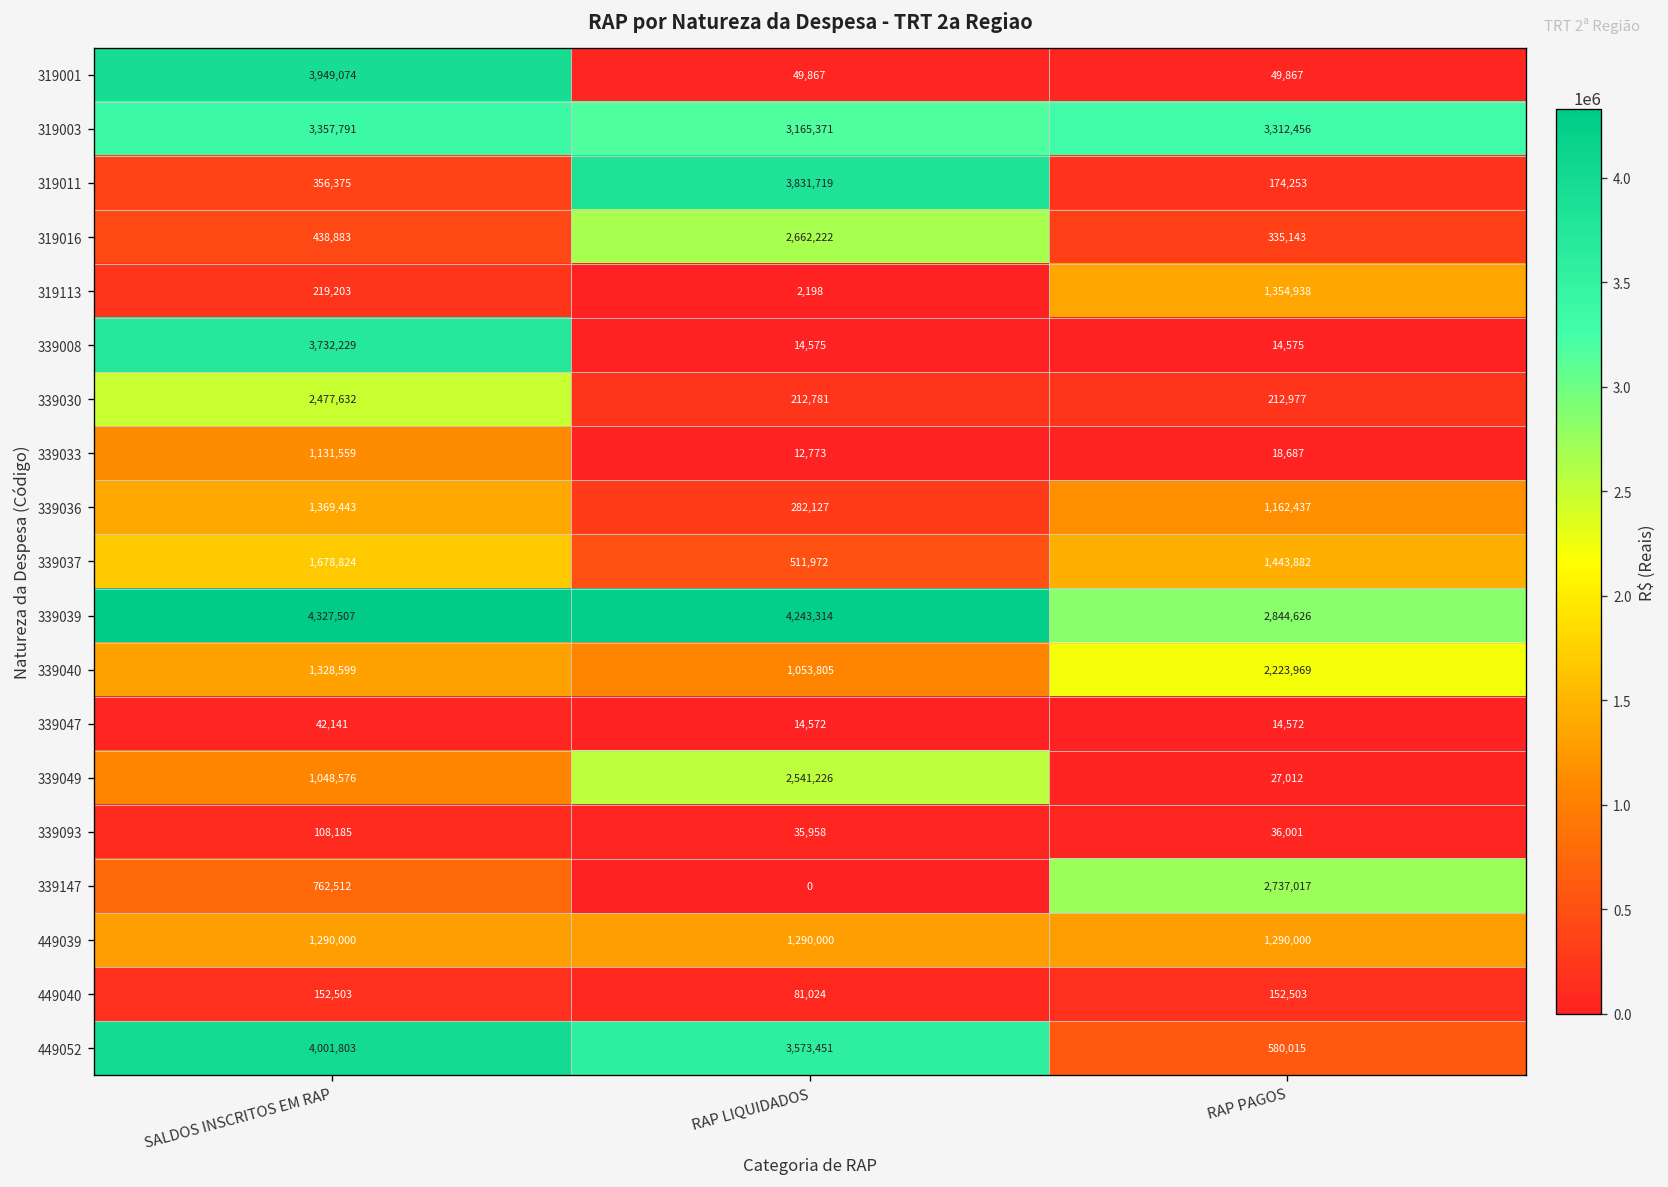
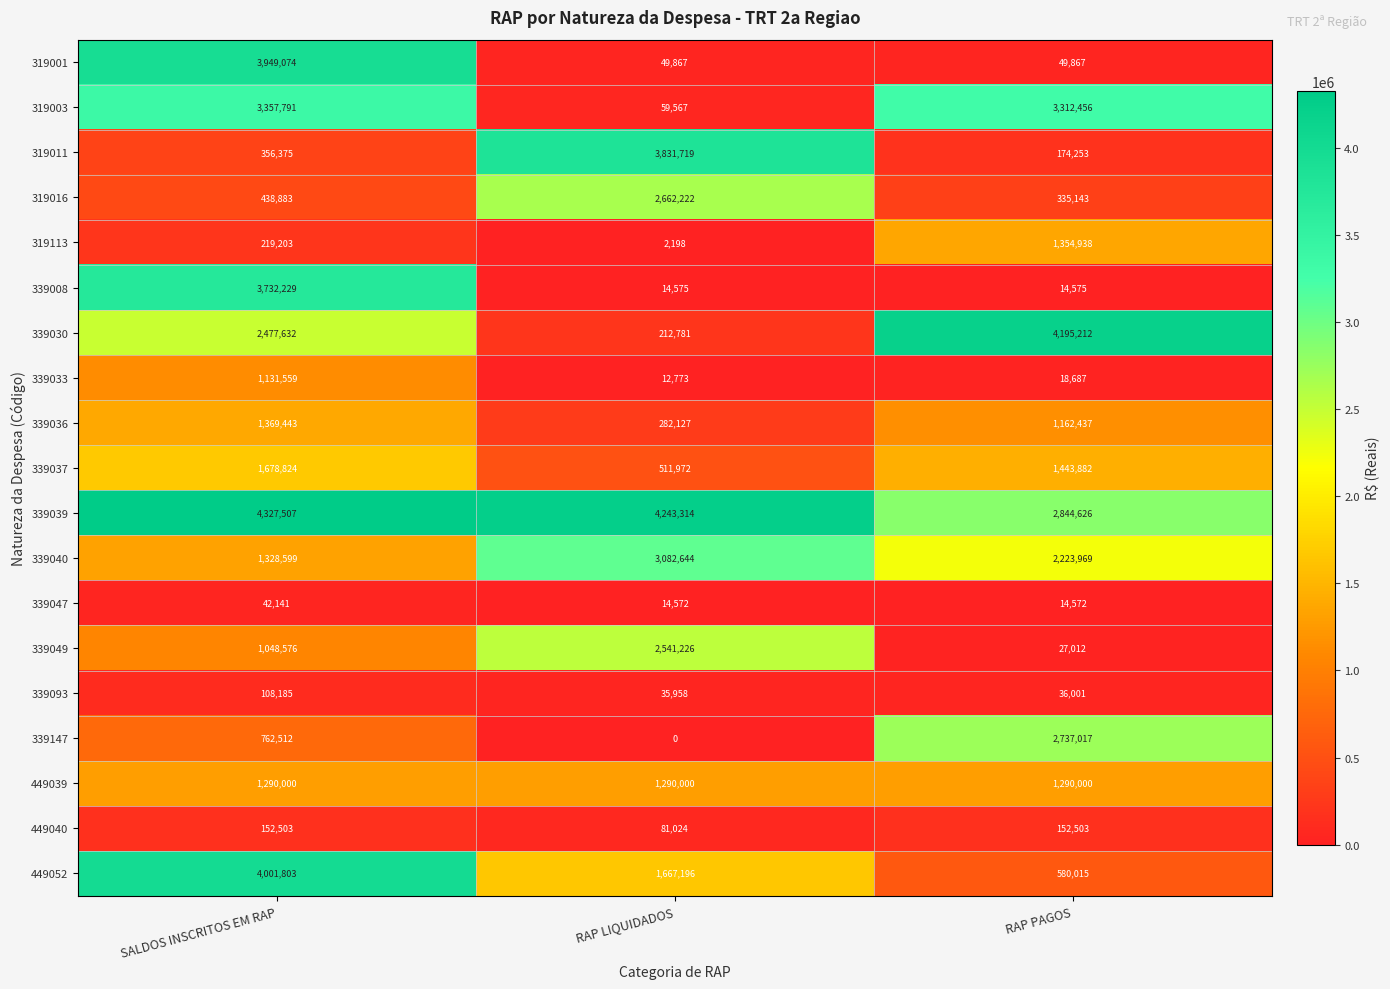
  {
    "319001": {
      "SALDOS INSCRITOS EM RAP": "3,949,074",
      "RAP LIQUIDADOS": "49,867",
      "RAP PAGOS": "49,867"
    },
    "319003": {
      "SALDOS INSCRITOS EM RAP": "3,357,791",
-     "RAP LIQUIDADOS": "3,165,371",
+     "RAP LIQUIDADOS": "59,567",
      "RAP PAGOS": "3,312,456"
    },
    "319011": {
      "SALDOS INSCRITOS EM RAP": "356,375",
      "RAP LIQUIDADOS": "3,831,719",
      "RAP PAGOS": "174,253"
    },
    "319016": {
      "SALDOS INSCRITOS EM RAP": "438,883",
      "RAP LIQUIDADOS": "2,662,222",
      "RAP PAGOS": "335,143"
    },
    "319113": {
      "SALDOS INSCRITOS EM RAP": "219,203",
      "RAP LIQUIDADOS": "2,198",
      "RAP PAGOS": "1,354,938"
    },
    "339008": {
      "SALDOS INSCRITOS EM RAP": "3,732,229",
      "RAP LIQUIDADOS": "14,575",
      "RAP PAGOS": "14,575"
    },
    "339030": {
      "SALDOS INSCRITOS EM RAP": "2,477,632",
      "RAP LIQUIDADOS": "212,781",
-     "RAP PAGOS": "212,977"
+     "RAP PAGOS": "4,195,212"
    },
    "339033": {
      "SALDOS INSCRITOS EM RAP": "1,131,559",
      "RAP LIQUIDADOS": "12,773",
      "RAP PAGOS": "18,687"
    },
    "339036": {
      "SALDOS INSCRITOS EM RAP": "1,369,443",
      "RAP LIQUIDADOS": "282,127",
      "RAP PAGOS": "1,162,437"
    },
    "339037": {
      "SALDOS INSCRITOS EM RAP": "1,678,824",
      "RAP LIQUIDADOS": "511,972",
      "RAP PAGOS": "1,443,882"
    },
    "339039": {
      "SALDOS INSCRITOS EM RAP": "4,327,507",
      "RAP LIQUIDADOS": "4,243,314",
      "RAP PAGOS": "2,844,626"
    },
    "339040": {
      "SALDOS INSCRITOS EM RAP": "1,328,599",
-     "RAP LIQUIDADOS": "1,053,805",
+     "RAP LIQUIDADOS": "3,082,644",
      "RAP PAGOS": "2,223,969"
    },
    "339047": {
      "SALDOS INSCRITOS EM RAP": "42,141",
      "RAP LIQUIDADOS": "14,572",
      "RAP PAGOS": "14,572"
    },
    "339049": {
      "SALDOS INSCRITOS EM RAP": "1,048,576",
      "RAP LIQUIDADOS": "2,541,226",
      "RAP PAGOS": "27,012"
    },
    "339093": {
      "SALDOS INSCRITOS EM RAP": "108,185",
      "RAP LIQUIDADOS": "35,958",
      "RAP PAGOS": "36,001"
    },
    "339147": {
      "SALDOS INSCRITOS EM RAP": "762,512",
      "RAP LIQUIDADOS": "0",
      "RAP PAGOS": "2,737,017"
    },
    "449039": {
      "SALDOS INSCRITOS EM RAP": "1,290,000",
      "RAP LIQUIDADOS": "1,290,000",
      "RAP PAGOS": "1,290,000"
    },
    "449040": {
      "SALDOS INSCRITOS EM RAP": "152,503",
      "RAP LIQUIDADOS": "81,024",
      "RAP PAGOS": "152,503"
    },
    "449052": {
      "SALDOS INSCRITOS EM RAP": "4,001,803",
-     "RAP LIQUIDADOS": "3,573,451",
+     "RAP LIQUIDADOS": "1,667,196",
      "RAP PAGOS": "580,015"
    }
  }
